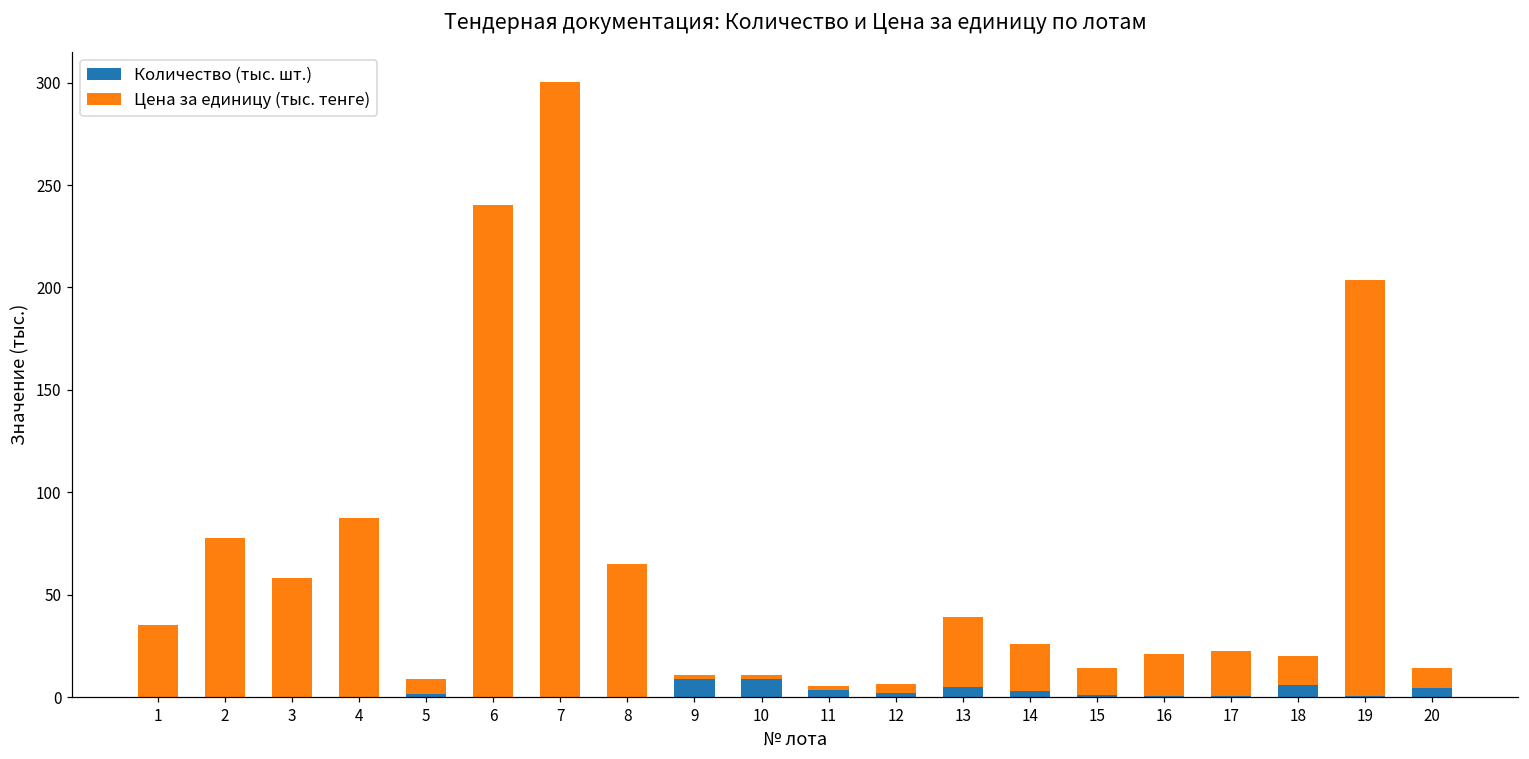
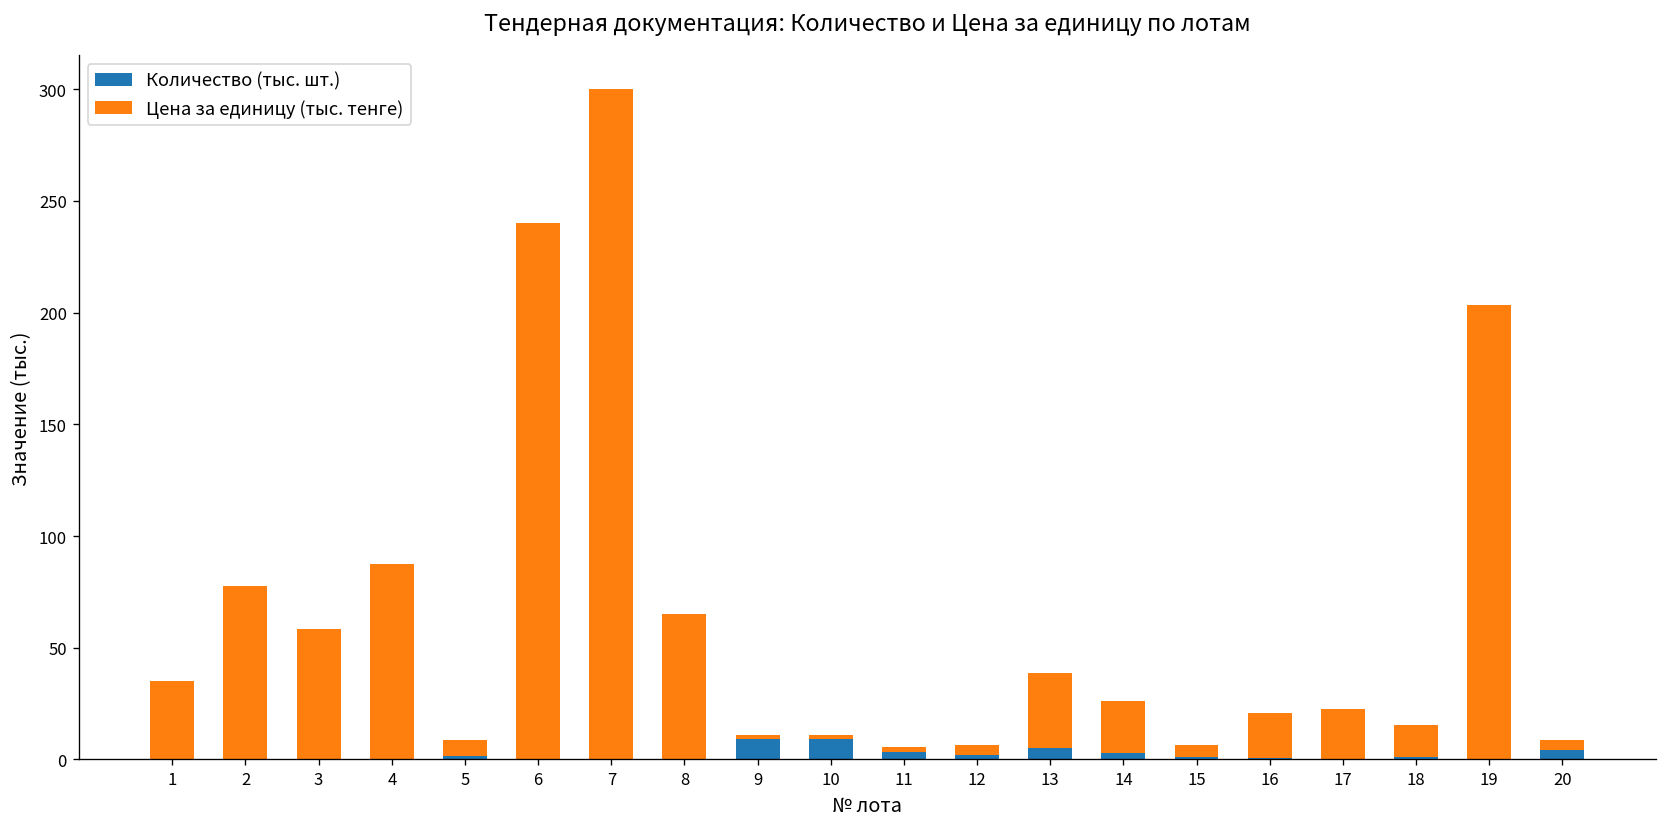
  {
    "Количество (тыс. шт.)": {
      "5": 2,
      "9": 9,
      "10": 9,
      "11": 4,
      "12": 2,
      "13": 5,
      "14": 3,
-     "18": 6,
+     "18": 1,
      "20": 4
    },
    "Цена за единицу (тыс. тенге)": {
      "1": 35,
      "2": 78,
      "3": 58,
      "4": 87,
      "5": 7,
      "6": 240,
      "7": 300,
      "8": 65,
      "9": 2,
      "10": 2,
      "11": 2,
      "12": 4,
      "13": 34,
      "14": 23,
-     "15": 13,
+     "15": 5,
      "16": 20,
      "17": 22,
      "18": 14,
      "19": 203,
-     "20": 10
+     "20": 5
    }
  }
